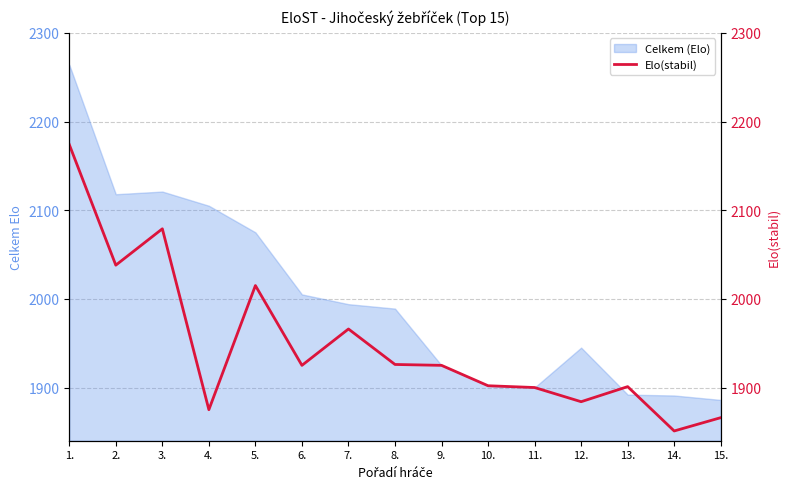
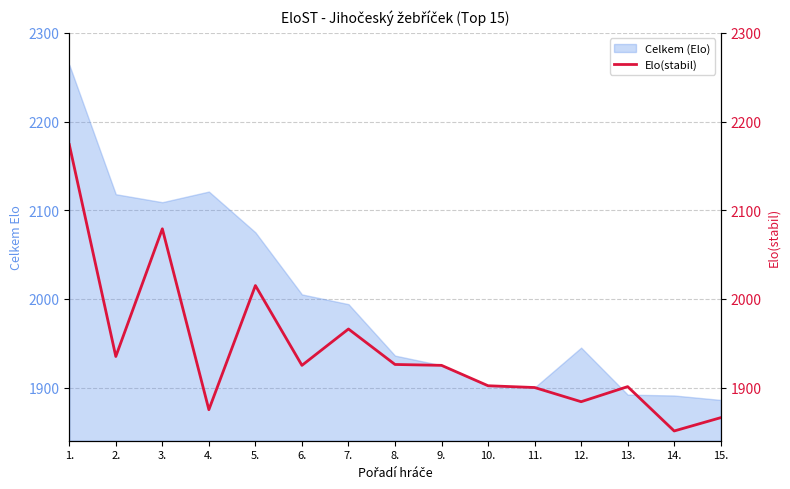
  {
    "Celkem (Elo)": {
      "1.": 2260,
      "2.": 2120,
-     "3.": 2120,
-     "4.": 2110,
+     "3.": 2110,
+     "4.": 2120,
      "5.": 2080,
      "6.": 2010,
      "7.": 1990,
-     "8.": 1990,
+     "8.": 1940,
      "9.": 1930,
      "10.": 1900,
      "11.": 1900,
      "12.": 1950,
      "13.": 1890,
      "14.": 1890,
      "15.": 1890
    },
    "Elo(stabil)": {
      "1.": 2170,
-     "2.": 2040,
+     "2.": 1940,
      "3.": 2080,
      "4.": 1880,
      "5.": 2020,
      "6.": 1930,
      "7.": 1970,
      "8.": 1930,
      "9.": 1930,
      "10.": 1900,
      "11.": 1900,
      "12.": 1880,
      "13.": 1900,
      "14.": 1850,
      "15.": 1870
    }
  }
